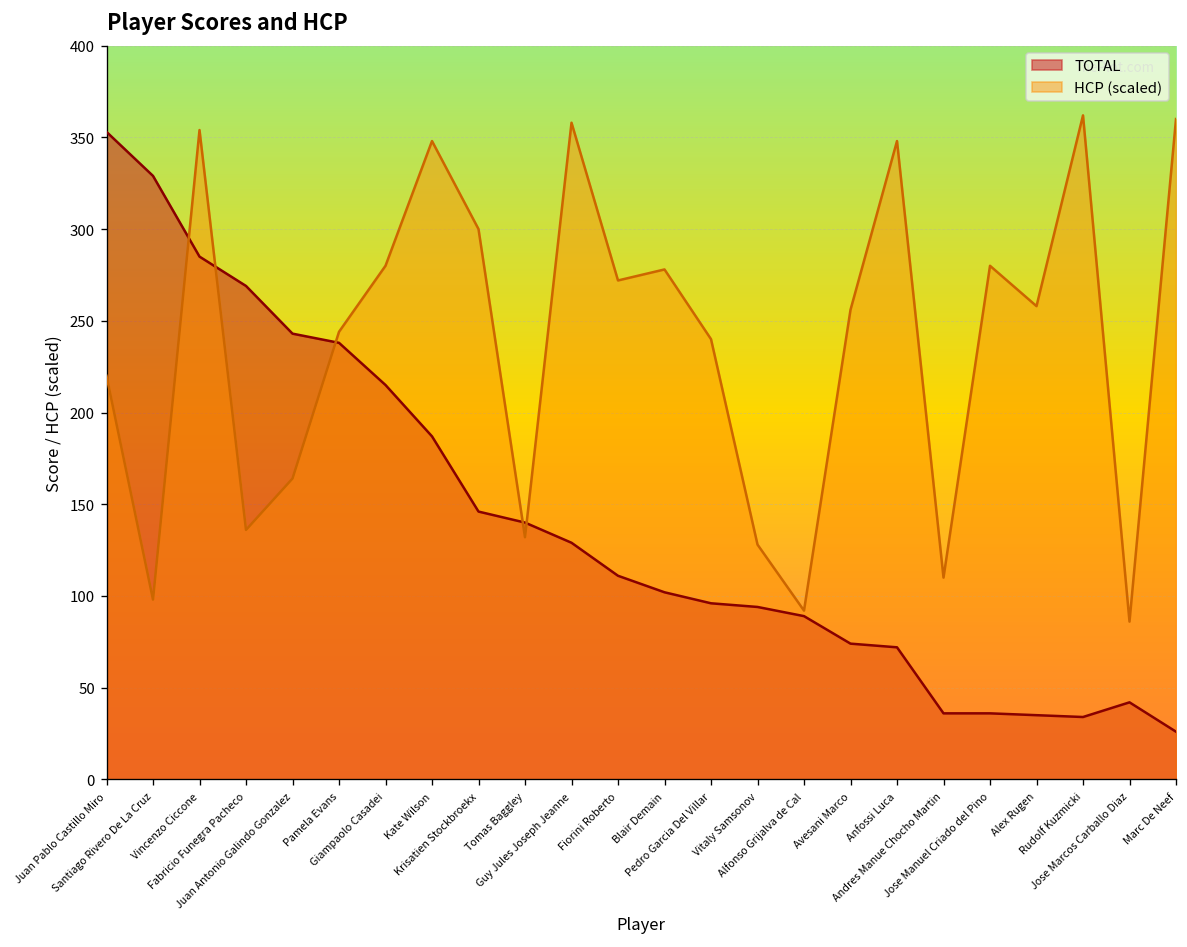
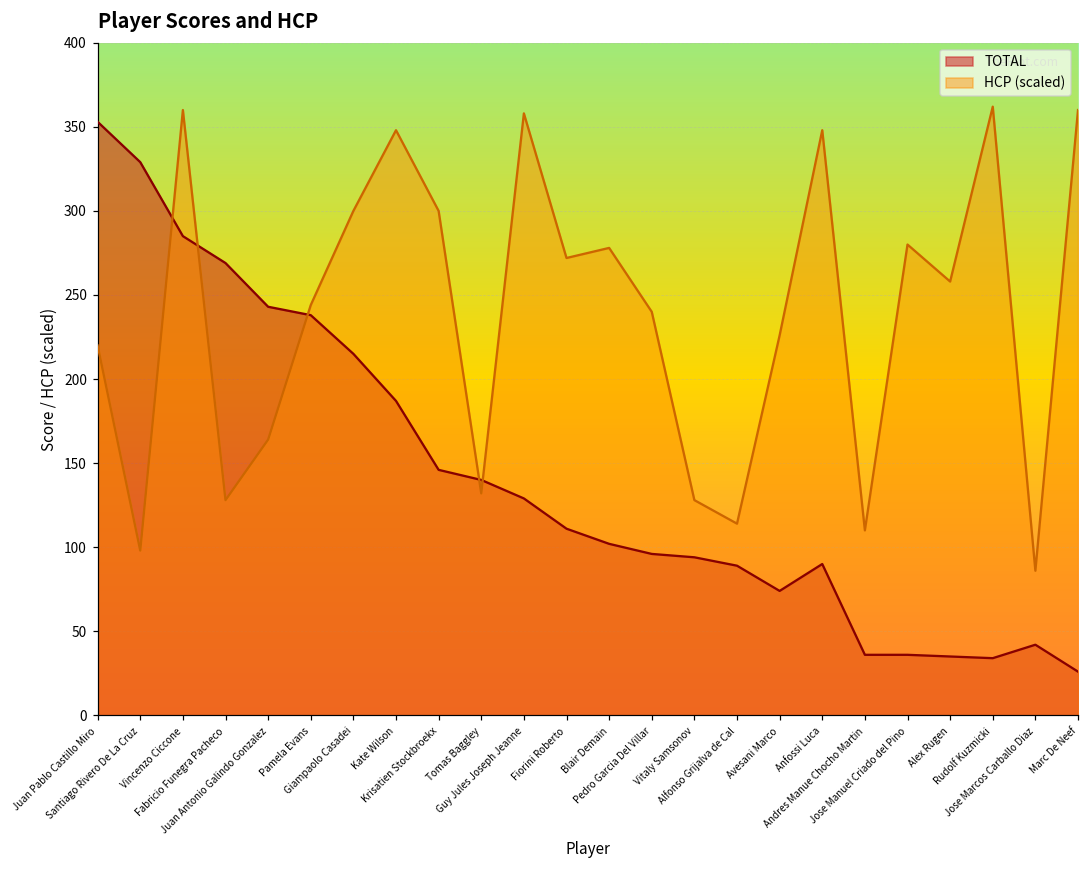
  {
    "TOTAL": {
      "Juan Pablo Castillo Miro": 353,
      "Santiago Rivero De La Cruz": 329,
      "Vincenzo Ciccone": 285,
      "Fabricio Funegra Pacheco": 269,
      "Juan Antonio Galindo Gonzalez": 243,
      "Pamela Evans": 238,
      "Giampaolo Casadei": 215,
      "Kate Wilson": 187,
      "Krisatien Stockbroekx": 146,
      "Tomas Baggley": 140,
      "Guy Jules Joseph Jeanne": 129,
      "Fiorini Roberto": 111,
      "Blair Demain": 102,
      "Pedro Garcia Del Villar": 96,
      "Vitaly Samsonov": 94,
      "Alfonso Grijalva de Cal": 89,
      "Avesani Marco": 74,
-     "Anfossi Luca": 72,
+     "Anfossi Luca": 90,
      "Andres Manue Chocho Martin": 36,
      "Jose Manuel Criado del Pino": 36,
      "Alex Rugen": 35,
      "Rudolf Kuzmicki": 34,
      "Jose Marcos Carballo Diaz": 42,
      "Marc De Neef": 26
    },
    "HCP (scaled)": {
      "Juan Pablo Castillo Miro": 220,
      "Santiago Rivero De La Cruz": 98,
-     "Vincenzo Ciccone": 354,
-     "Fabricio Funegra Pacheco": 136,
+     "Vincenzo Ciccone": 360,
+     "Fabricio Funegra Pacheco": 128,
      "Juan Antonio Galindo Gonzalez": 164,
      "Pamela Evans": 244,
-     "Giampaolo Casadei": 280,
+     "Giampaolo Casadei": 300,
      "Kate Wilson": 348,
      "Krisatien Stockbroekx": 300,
      "Tomas Baggley": 132,
      "Guy Jules Joseph Jeanne": 358,
      "Fiorini Roberto": 272,
      "Blair Demain": 278,
      "Pedro Garcia Del Villar": 240,
      "Vitaly Samsonov": 128,
-     "Alfonso Grijalva de Cal": 92,
-     "Avesani Marco": 256,
+     "Alfonso Grijalva de Cal": 114,
+     "Avesani Marco": 226,
      "Anfossi Luca": 348,
      "Andres Manue Chocho Martin": 110,
      "Jose Manuel Criado del Pino": 280,
      "Alex Rugen": 258,
      "Rudolf Kuzmicki": 362,
      "Jose Marcos Carballo Diaz": 86,
      "Marc De Neef": 360
    }
  }
